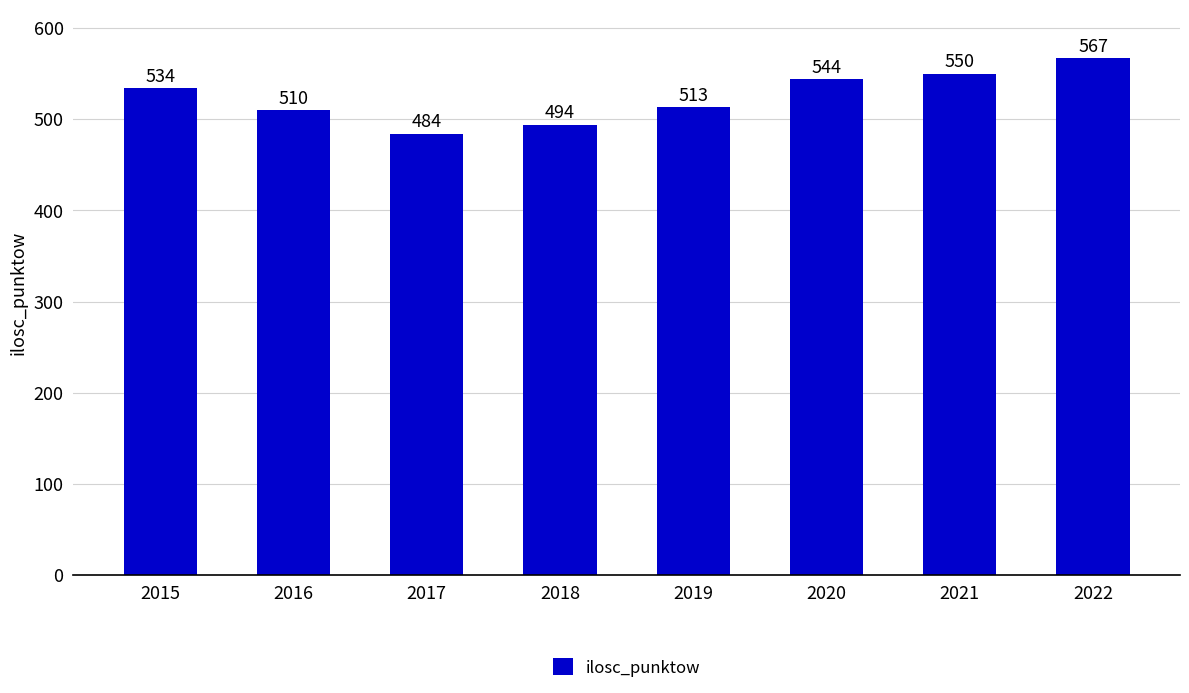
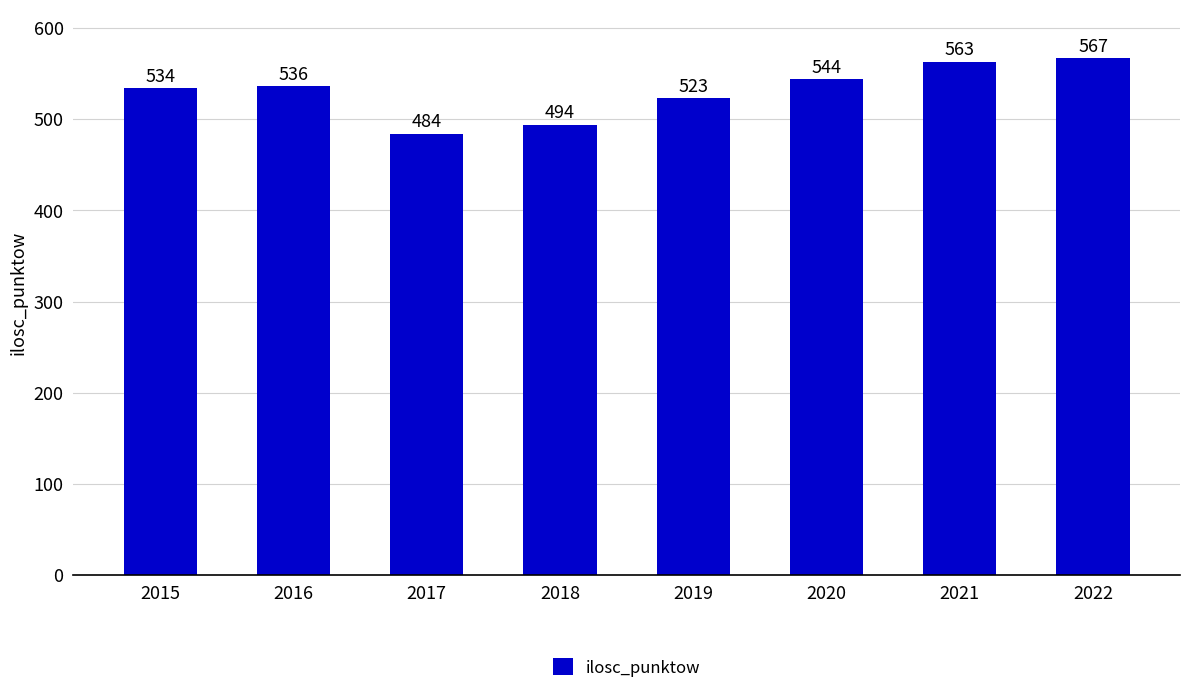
  {
    "2015": 534,
-   "2016": 510,
+   "2016": 536,
    "2017": 484,
    "2018": 494,
-   "2019": 513,
+   "2019": 523,
    "2020": 544,
-   "2021": 550,
+   "2021": 563,
    "2022": 567
  }
